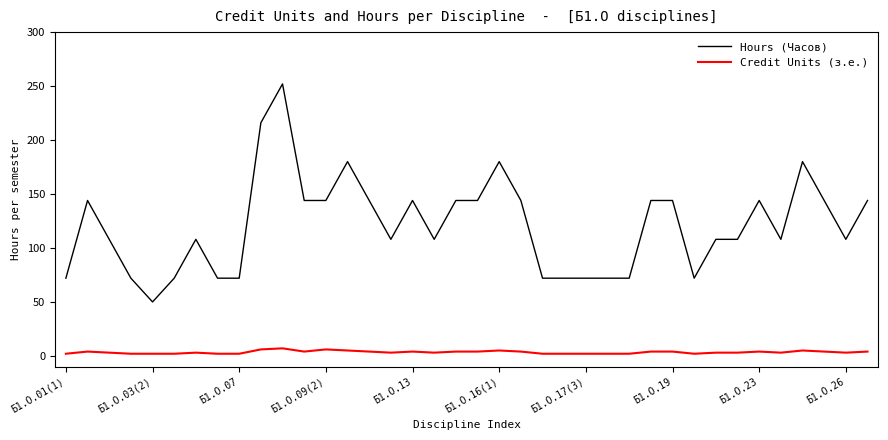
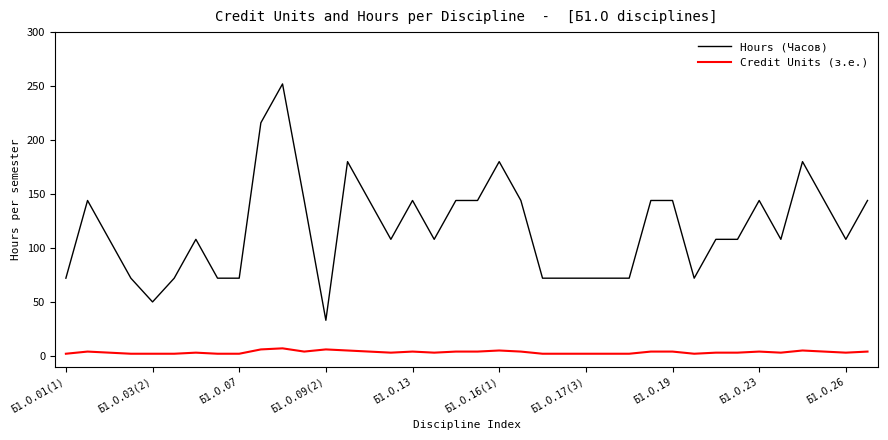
  {
    "Hours (Часов)": {
      "Б1.О.01(1)": 72,
      "Б1.О.03(2)": 50,
      "Б1.О.07": 72,
-     "Б1.О.09(2)": 144,
+     "Б1.О.09(2)": 33,
      "Б1.О.13": 144,
      "Б1.О.16(1)": 180,
      "Б1.О.17(3)": 72,
      "Б1.О.19": 144,
      "Б1.О.23": 144,
      "Б1.О.26": 108
    },
    "Credit Units (з.е.)": {
      "Б1.О.01(1)": 2,
      "Б1.О.03(2)": 2,
      "Б1.О.07": 2,
      "Б1.О.09(2)": 6,
      "Б1.О.13": 4,
      "Б1.О.16(1)": 5,
      "Б1.О.17(3)": 2,
      "Б1.О.19": 4,
      "Б1.О.23": 4,
      "Б1.О.26": 3
    }
  }
